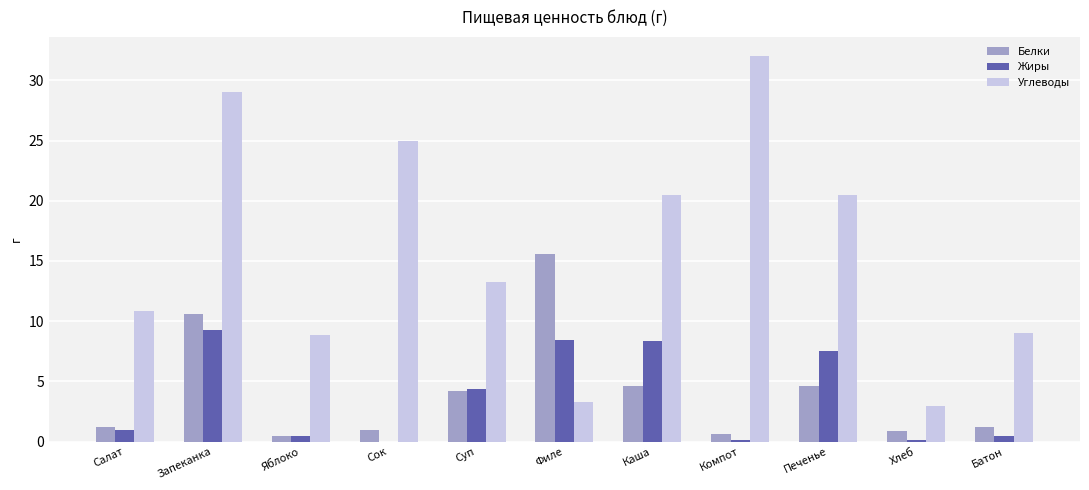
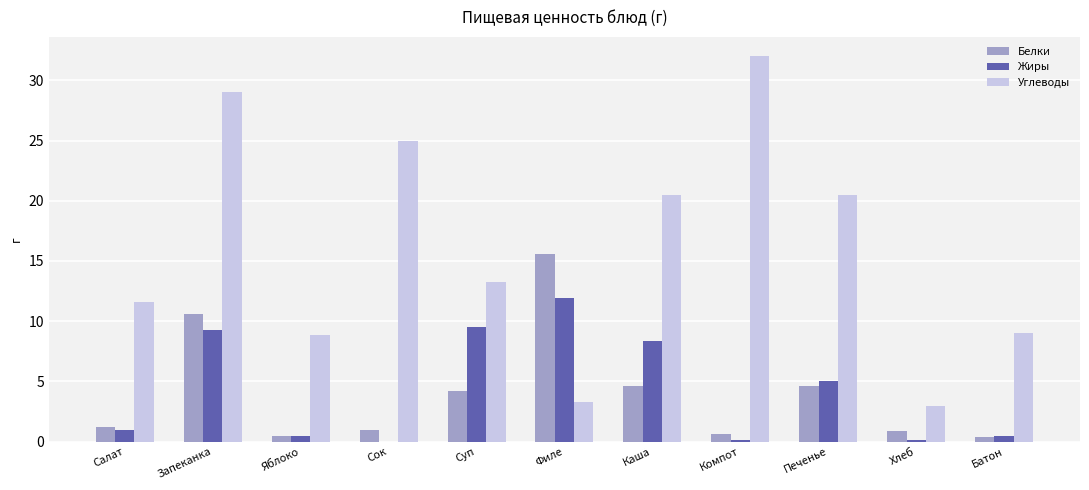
  {
    "Белки": {
      "Салат": 1.2,
      "Запеканка": 10.6,
      "Яблоко": 0.5,
      "Сок": 1.0,
      "Суп": 4.2,
      "Филе": 15.6,
      "Каша": 4.6,
      "Компот": 0.7,
      "Печенье": 4.6,
      "Хлеб": 0.9,
-     "Батон": 1.2
+     "Батон": 0.4
    },
    "Жиры": {
      "Салат": 1.0,
      "Запеканка": 9.3,
      "Яблоко": 0.5,
      "Сок": 0.0,
-     "Суп": 4.4,
-     "Филе": 8.4,
+     "Суп": 9.5,
+     "Филе": 11.9,
      "Каша": 8.4,
-     "Печенье": 7.5,
+     "Печенье": 5.0,
      "Батон": 0.5
    },
    "Углеводы": {
-     "Салат": 10.8,
+     "Салат": 11.6,
      "Запеканка": 29.0,
      "Яблоко": 8.8,
      "Сок": 25.0,
      "Суп": 13.2,
      "Филе": 3.3,
      "Каша": 20.5,
      "Компот": 32.0,
      "Печенье": 20.5,
      "Хлеб": 3.0,
      "Батон": 9.0
    }
  }
